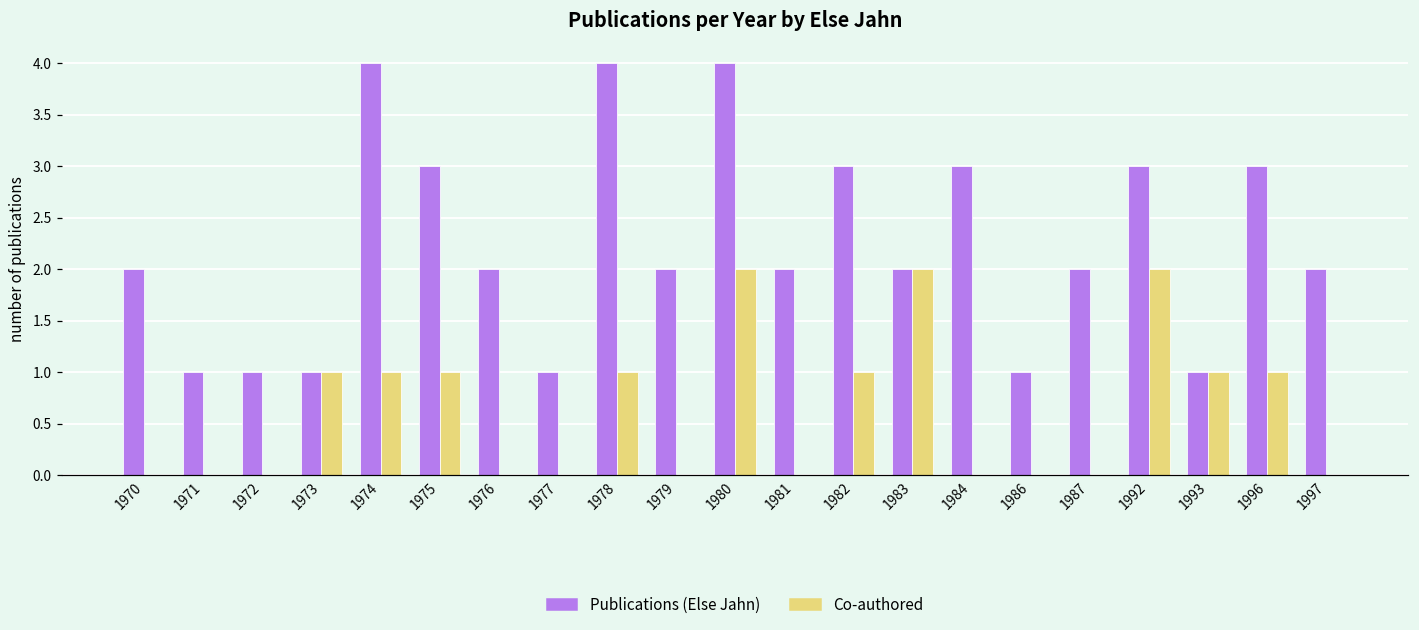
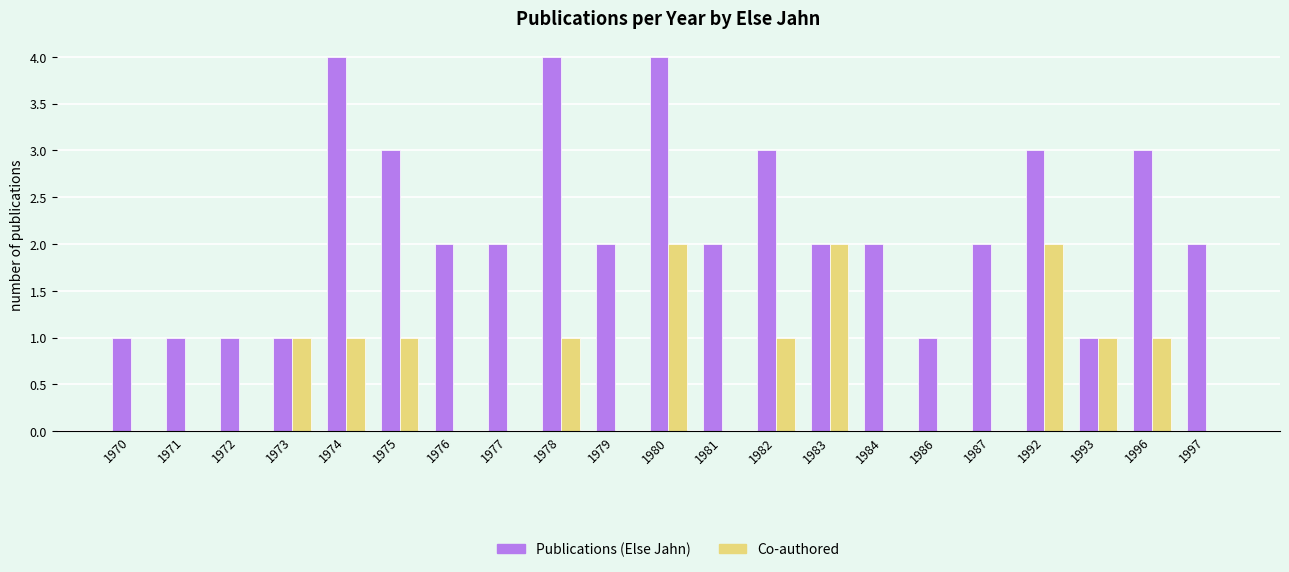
  {
    "Publications (Else Jahn)": {
-     "1970": 2,
+     "1970": 1,
      "1971": 1,
      "1972": 1,
      "1973": 1,
      "1974": 4,
      "1975": 3,
      "1976": 2,
-     "1977": 1,
+     "1977": 2,
      "1978": 4,
      "1979": 2,
      "1980": 4,
      "1981": 2,
      "1982": 3,
      "1983": 2,
-     "1984": 3,
+     "1984": 2,
      "1986": 1,
      "1987": 2,
      "1992": 3,
      "1993": 1,
      "1996": 3,
      "1997": 2
    },
    "Co-authored": {
      "1970": 0,
      "1971": 0,
      "1972": 0,
      "1973": 1,
      "1974": 1,
      "1975": 1,
      "1976": 0,
      "1977": 0,
      "1978": 1,
      "1979": 0,
      "1980": 2,
      "1981": 0,
      "1982": 1,
      "1983": 2,
      "1984": 0,
      "1986": 0,
      "1987": 0,
      "1992": 2,
      "1993": 1,
      "1996": 1,
      "1997": 0
    }
  }
